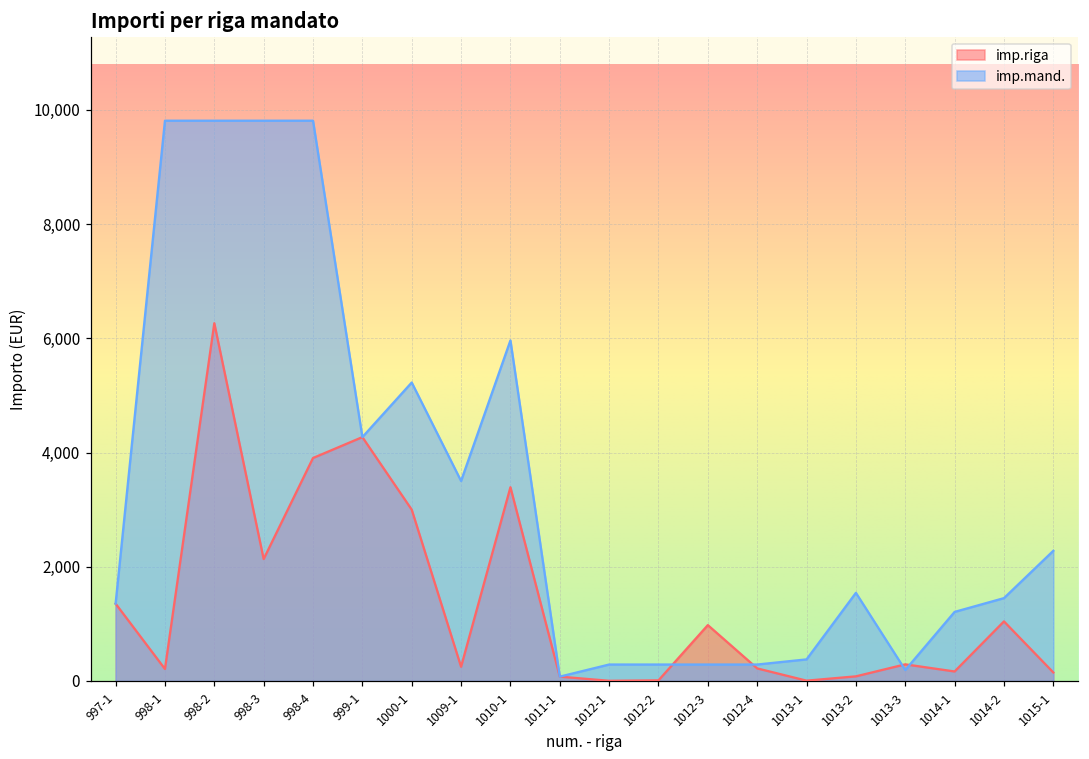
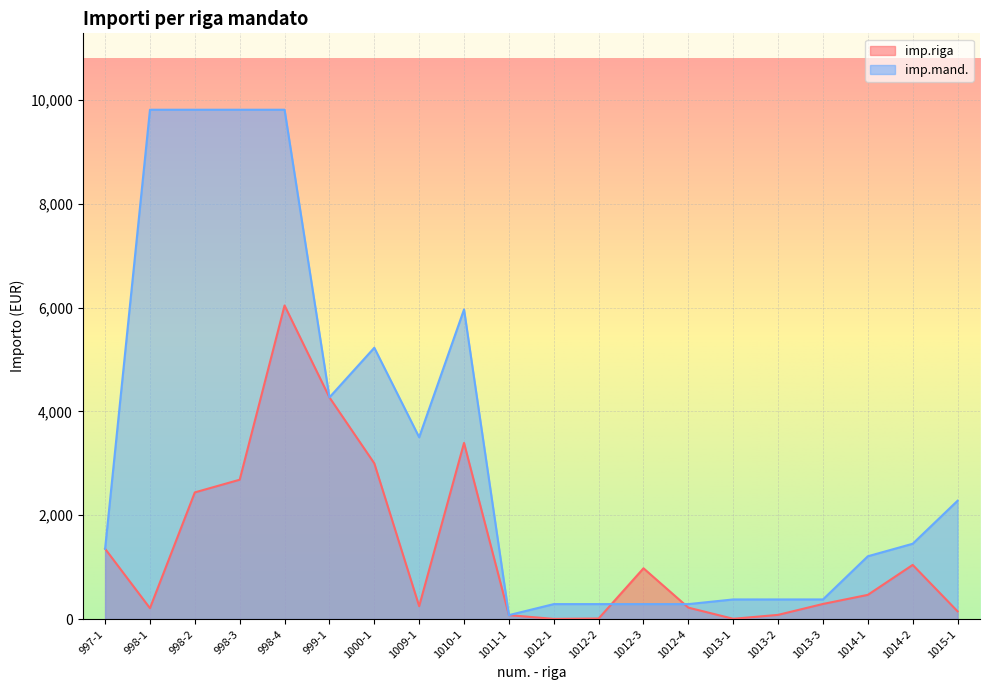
  {
    "imp.riga": {
      "998-1": "200",
-     "998-2": "6,300",
-     "998-3": "2,100",
-     "998-4": "3,900",
+     "998-2": "2,400",
+     "998-3": "2,700",
+     "998-4": "6,000",
      "1000-1": "3,000",
      "1009-1": "200",
      "1010-1": "3,400",
      "1012-1": "0",
      "1012-2": "0",
      "1012-3": "1,000",
      "1012-4": "200",
      "1013-1": "0",
      "1013-2": "100",
      "1013-3": "300",
-     "1014-1": "200",
+     "1014-1": "500",
      "1014-2": "1,000",
      "1015-1": "100"
    },
    "imp.mand.": {
      "998-1": "9,800",
      "998-2": "9,800",
      "998-3": "9,800",
      "998-4": "9,800",
      "1000-1": "5,200",
      "1009-1": "3,500",
      "1010-1": "6,000",
      "1012-1": "300",
      "1012-2": "300",
      "1012-3": "300",
      "1012-4": "300",
      "1013-1": "400",
-     "1013-2": "1,500",
-     "1013-3": "200",
+     "1013-2": "400",
+     "1013-3": "400",
      "1014-1": "1,200",
      "1014-2": "1,500",
      "1015-1": "2,300"
    }
  }
